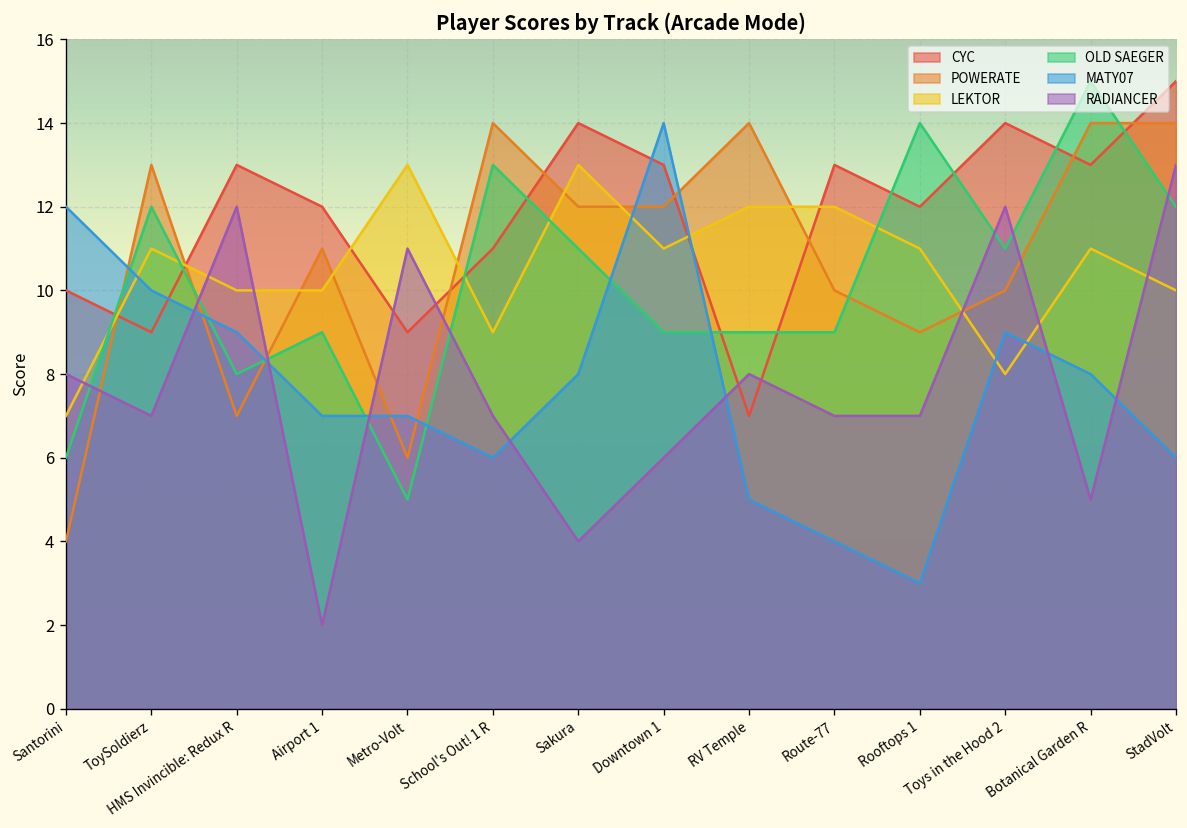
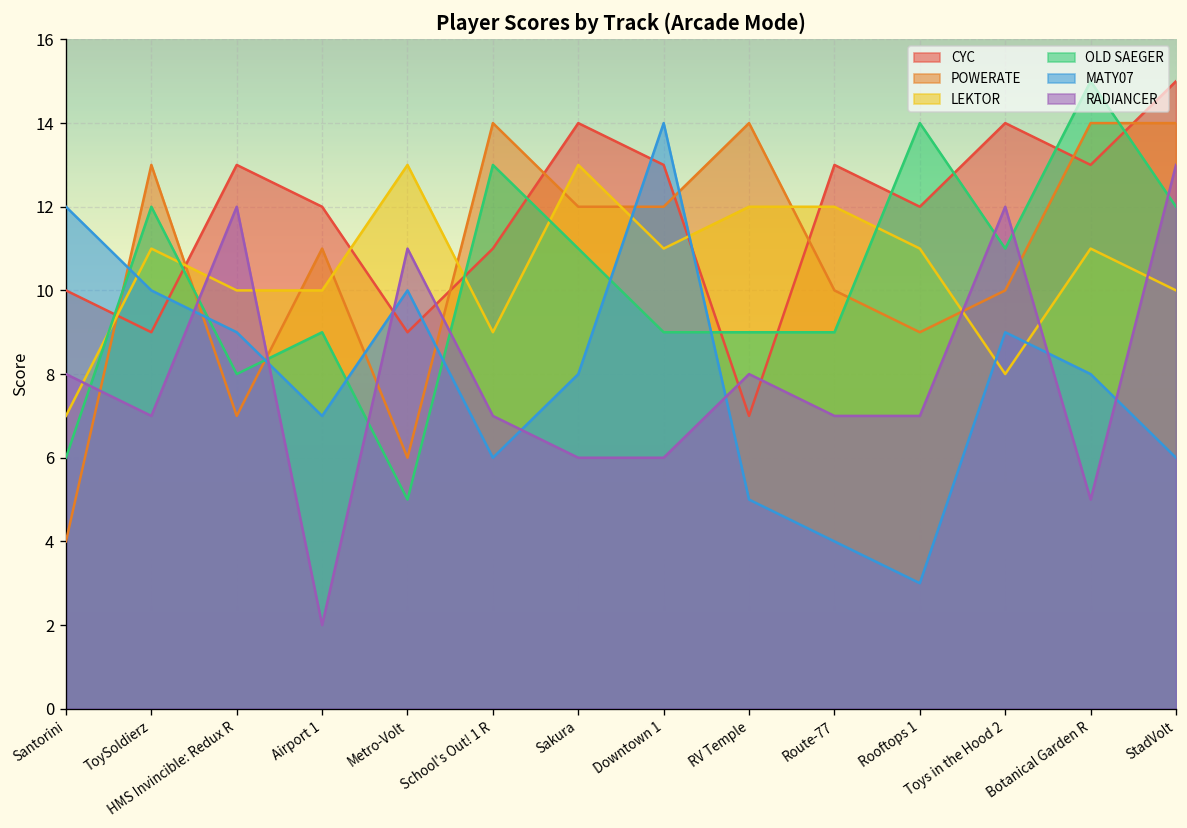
  {
    "LEKTOR": {
      "Santorini": 7,
      "ToySoldierz": 11,
      "HMS Invincible: Redux R": 10,
      "Airport 1": 10,
      "Metro-Volt": 13,
      "School's Out! 1 R": 9,
      "Sakura": 13,
      "Downtown 1": 11,
      "RV Temple": 12,
      "Route-77": 12,
      "Rooftops 1": 11,
      "Toys in the Hood 2": 8,
      "Botanical Garden R": 11,
      "StadVolt": 10
    },
    "OLD SAEGER": {
      "Santorini": 6,
      "ToySoldierz": 12,
      "HMS Invincible: Redux R": 8,
      "Airport 1": 9,
      "Metro-Volt": 5,
      "School's Out! 1 R": 13,
      "Sakura": 11,
      "Downtown 1": 9,
      "RV Temple": 9,
      "Route-77": 9,
      "Rooftops 1": 14,
      "Toys in the Hood 2": 11,
      "StadVolt": 12
    },
    "MATY07": {
      "Santorini": 12,
      "ToySoldierz": 10,
      "HMS Invincible: Redux R": 9,
      "Airport 1": 7,
-     "Metro-Volt": 7,
+     "Metro-Volt": 10,
      "School's Out! 1 R": 6,
      "Sakura": 8,
      "Downtown 1": 14,
      "RV Temple": 5,
      "Route-77": 4,
      "Rooftops 1": 3,
      "Toys in the Hood 2": 9,
      "Botanical Garden R": 8,
      "StadVolt": 6
    },
    "RADIANCER": {
      "Santorini": 8,
      "ToySoldierz": 7,
      "HMS Invincible: Redux R": 12,
      "Airport 1": 2,
      "Metro-Volt": 11,
      "School's Out! 1 R": 7,
-     "Sakura": 4,
+     "Sakura": 6,
      "Downtown 1": 6,
      "RV Temple": 8,
      "Route-77": 7,
      "Rooftops 1": 7,
      "Toys in the Hood 2": 12,
      "Botanical Garden R": 5,
      "StadVolt": 13
    }
  }
